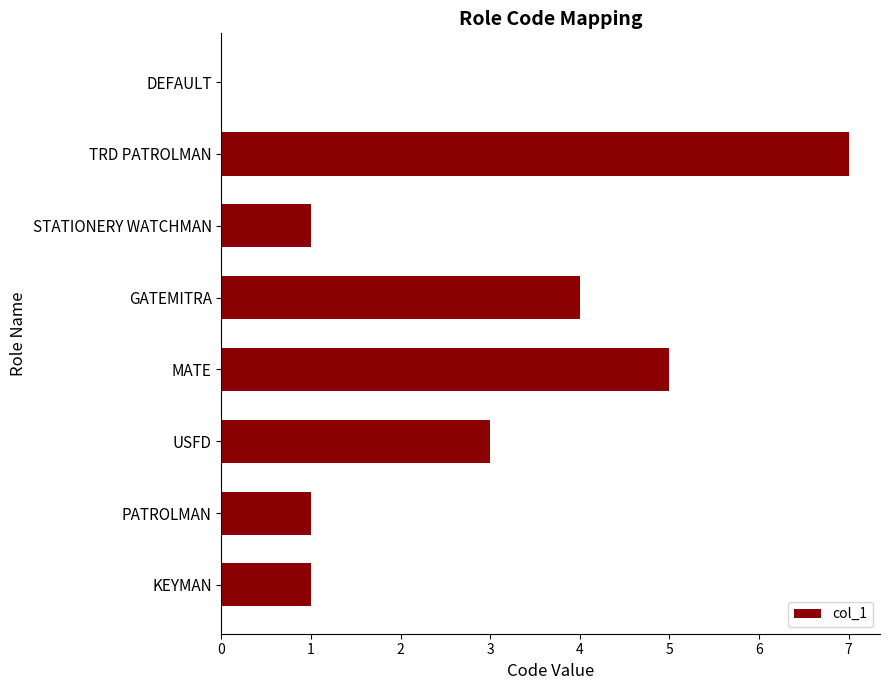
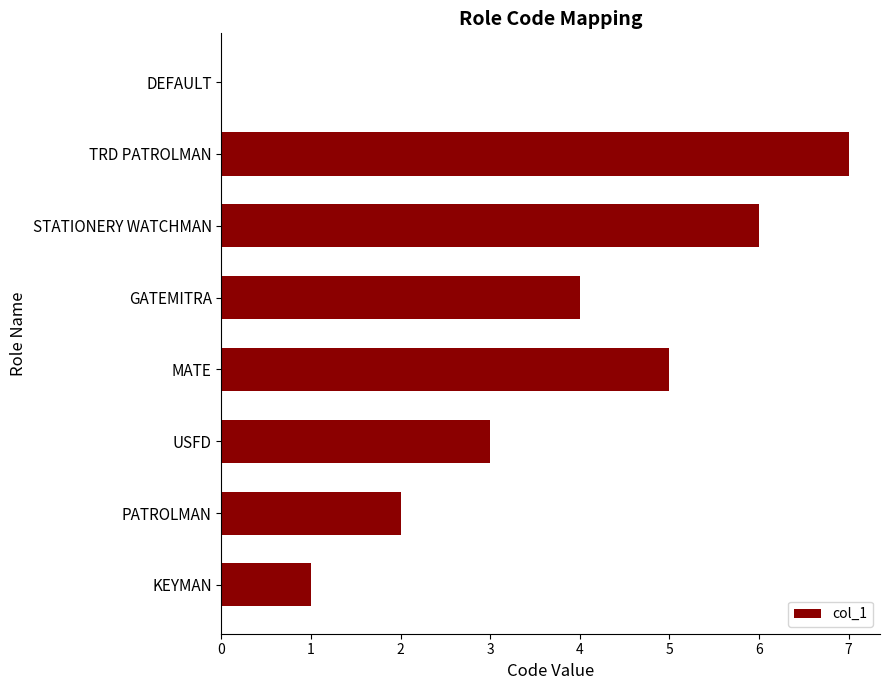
  {
    "DEFAULT": 0,
    "TRD PATROLMAN": 7,
-   "STATIONERY WATCHMAN": 1,
+   "STATIONERY WATCHMAN": 6,
    "GATEMITRA": 4,
    "MATE": 5,
    "USFD": 3,
-   "PATROLMAN": 1,
+   "PATROLMAN": 2,
    "KEYMAN": 1
  }
